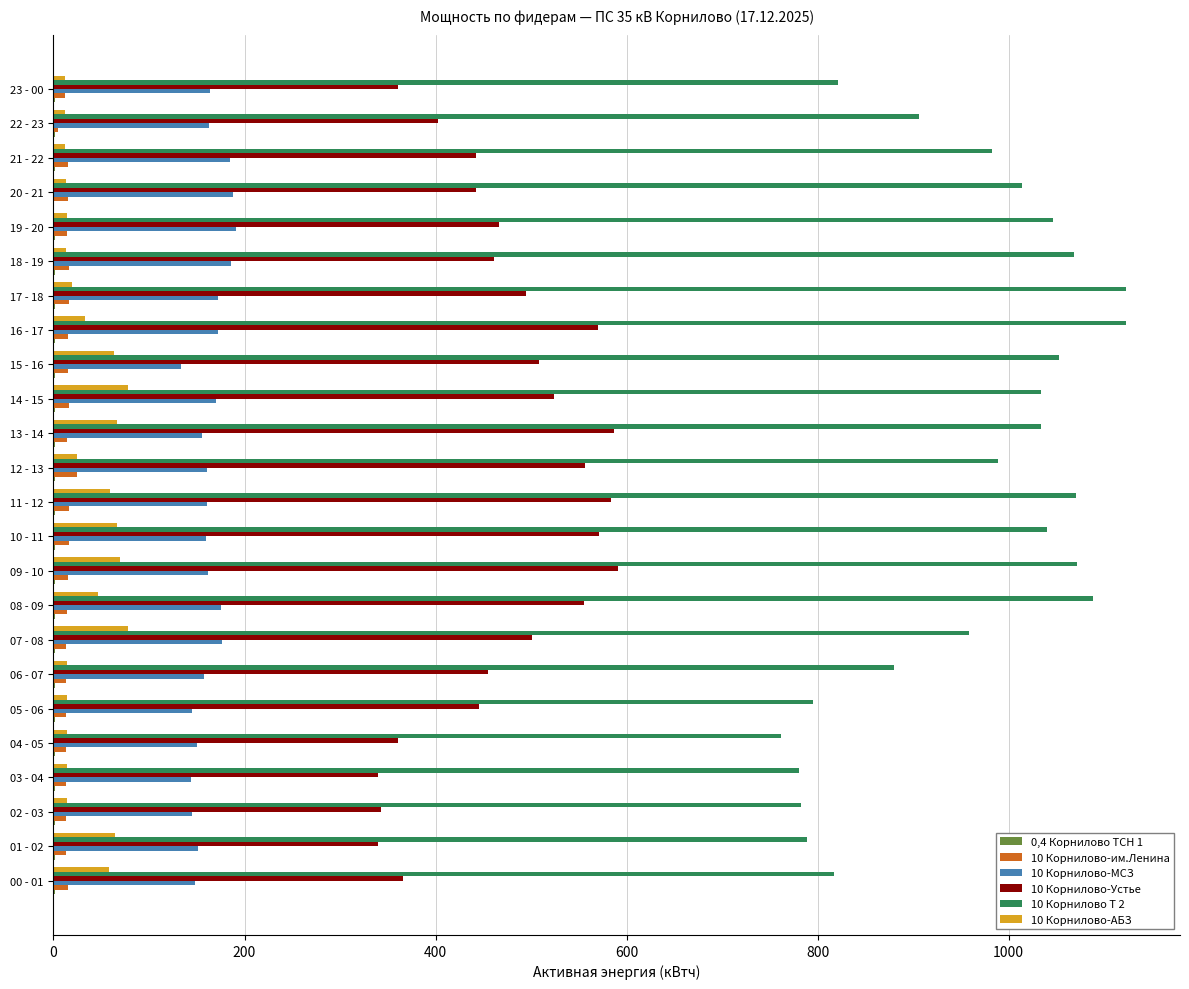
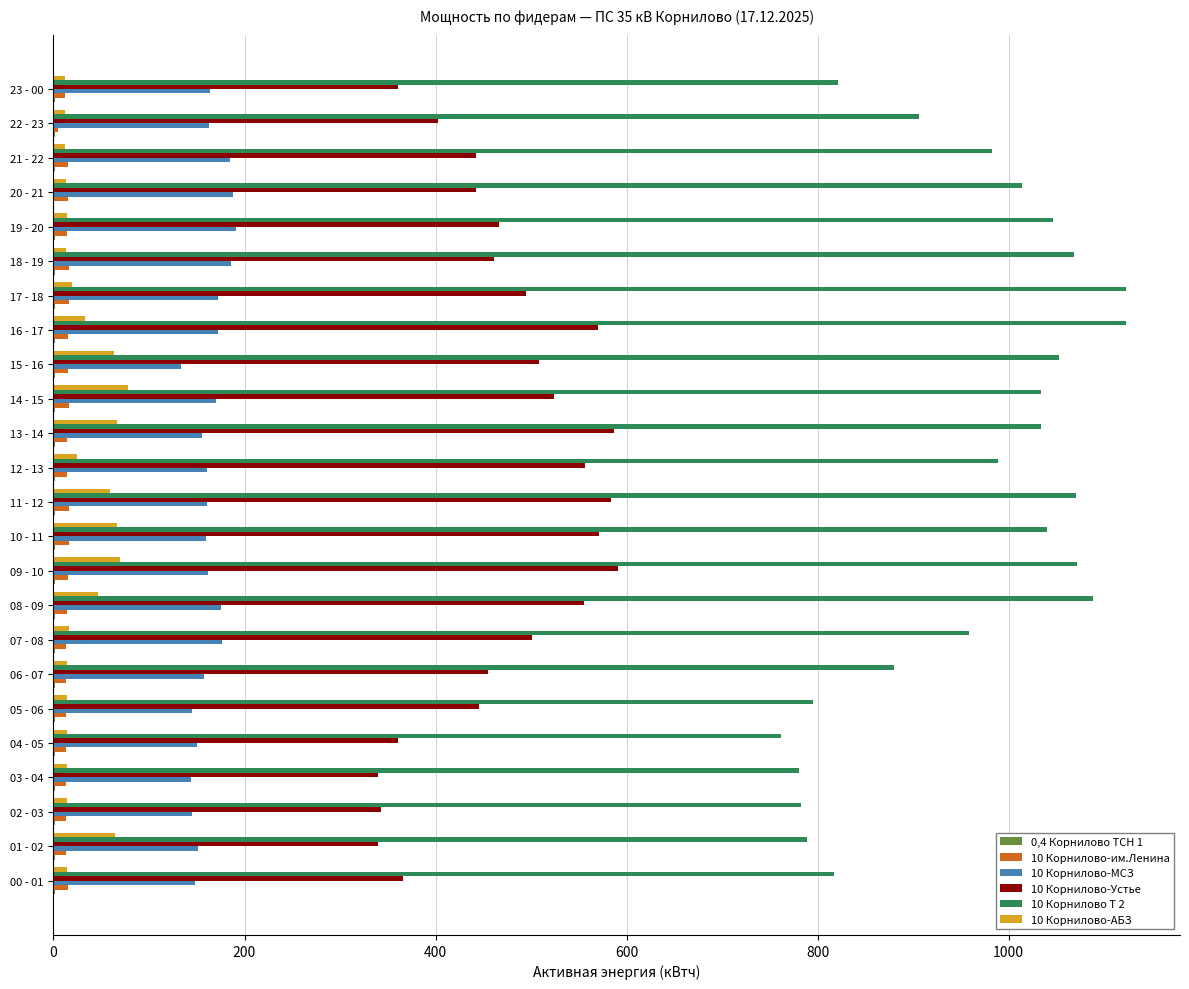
  {
    "10 Корнилово-им.Ленина": {
      "23 - 00": 10,
      "22 - 23": 0,
      "21 - 22": 20,
      "20 - 21": 20,
      "19 - 20": 10,
      "18 - 19": 20,
      "17 - 18": 20,
      "16 - 17": 10,
      "15 - 16": 10,
      "14 - 15": 20,
      "13 - 14": 10,
-     "12 - 13": 20,
+     "12 - 13": 10,
      "11 - 12": 20,
      "10 - 11": 20,
      "09 - 10": 20,
      "08 - 09": 10,
      "07 - 08": 10,
      "06 - 07": 10,
      "05 - 06": 10,
      "04 - 05": 10,
      "03 - 04": 10,
      "02 - 03": 10,
      "01 - 02": 10,
      "00 - 01": 10
    },
    "10 Корнилово-МСЗ": {
      "23 - 00": 160,
      "22 - 23": 160,
      "21 - 22": 180,
      "20 - 21": 190,
      "19 - 20": 190,
      "18 - 19": 190,
      "17 - 18": 170,
      "16 - 17": 170,
      "15 - 16": 130,
      "14 - 15": 170,
      "13 - 14": 160,
      "12 - 13": 160,
      "11 - 12": 160,
      "10 - 11": 160,
      "09 - 10": 160,
      "08 - 09": 180,
      "07 - 08": 180,
      "06 - 07": 160,
      "05 - 06": 140,
      "04 - 05": 150,
      "03 - 04": 140,
      "02 - 03": 150,
      "01 - 02": 150,
      "00 - 01": 150
    },
    "10 Корнилово-Устье": {
      "23 - 00": 360,
      "22 - 23": 400,
      "21 - 22": 440,
      "20 - 21": 440,
      "19 - 20": 470,
      "18 - 19": 460,
      "17 - 18": 500,
      "16 - 17": 570,
      "15 - 16": 510,
      "14 - 15": 520,
      "13 - 14": 590,
      "12 - 13": 560,
      "11 - 12": 580,
      "10 - 11": 570,
      "09 - 10": 590,
      "08 - 09": 560,
      "07 - 08": 500,
      "06 - 07": 450,
      "05 - 06": 450,
      "04 - 05": 360,
      "03 - 04": 340,
      "02 - 03": 340,
      "01 - 02": 340,
      "00 - 01": 370
    },
    "10 Корнилово Т 2": {
      "23 - 00": 820,
      "22 - 23": 910,
      "21 - 22": 980,
      "20 - 21": 1010,
      "19 - 20": 1050,
      "18 - 19": 1070,
      "17 - 18": 1120,
      "16 - 17": 1120,
      "15 - 16": 1050,
      "14 - 15": 1030,
      "13 - 14": 1030,
      "12 - 13": 990,
      "11 - 12": 1070,
      "10 - 11": 1040,
      "09 - 10": 1070,
      "08 - 09": 1090,
      "07 - 08": 960,
      "06 - 07": 880,
      "05 - 06": 800,
      "04 - 05": 760,
      "03 - 04": 780,
      "02 - 03": 780,
      "01 - 02": 790,
      "00 - 01": 820
    },
    "10 Корнилово-АБЗ": {
      "23 - 00": 10,
      "22 - 23": 10,
      "21 - 22": 10,
      "20 - 21": 10,
      "19 - 20": 10,
      "18 - 19": 10,
      "17 - 18": 20,
      "16 - 17": 30,
      "15 - 16": 60,
      "14 - 15": 80,
      "13 - 14": 70,
      "12 - 13": 20,
      "11 - 12": 60,
      "10 - 11": 70,
      "09 - 10": 70,
      "08 - 09": 50,
-     "07 - 08": 80,
+     "07 - 08": 20,
      "06 - 07": 10,
      "05 - 06": 10,
      "04 - 05": 10,
      "03 - 04": 10,
      "02 - 03": 10,
      "01 - 02": 60,
-     "00 - 01": 60
+     "00 - 01": 10
    }
  }
